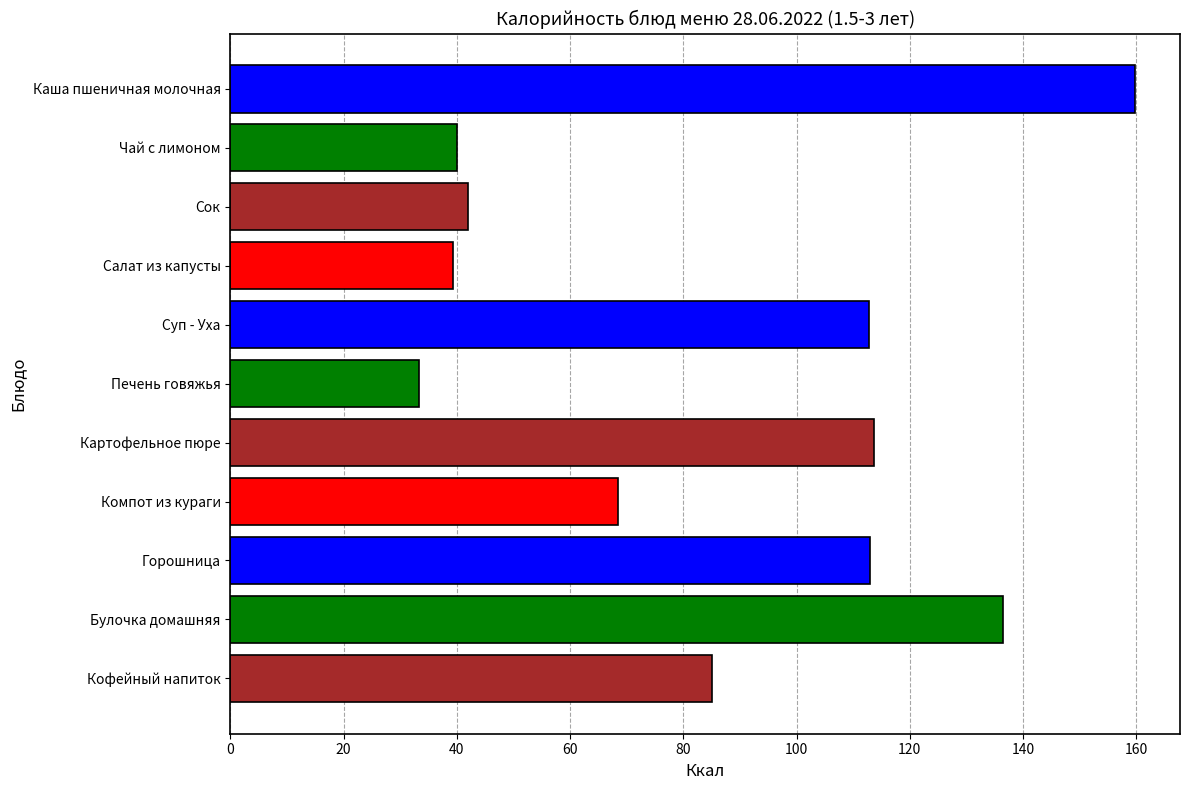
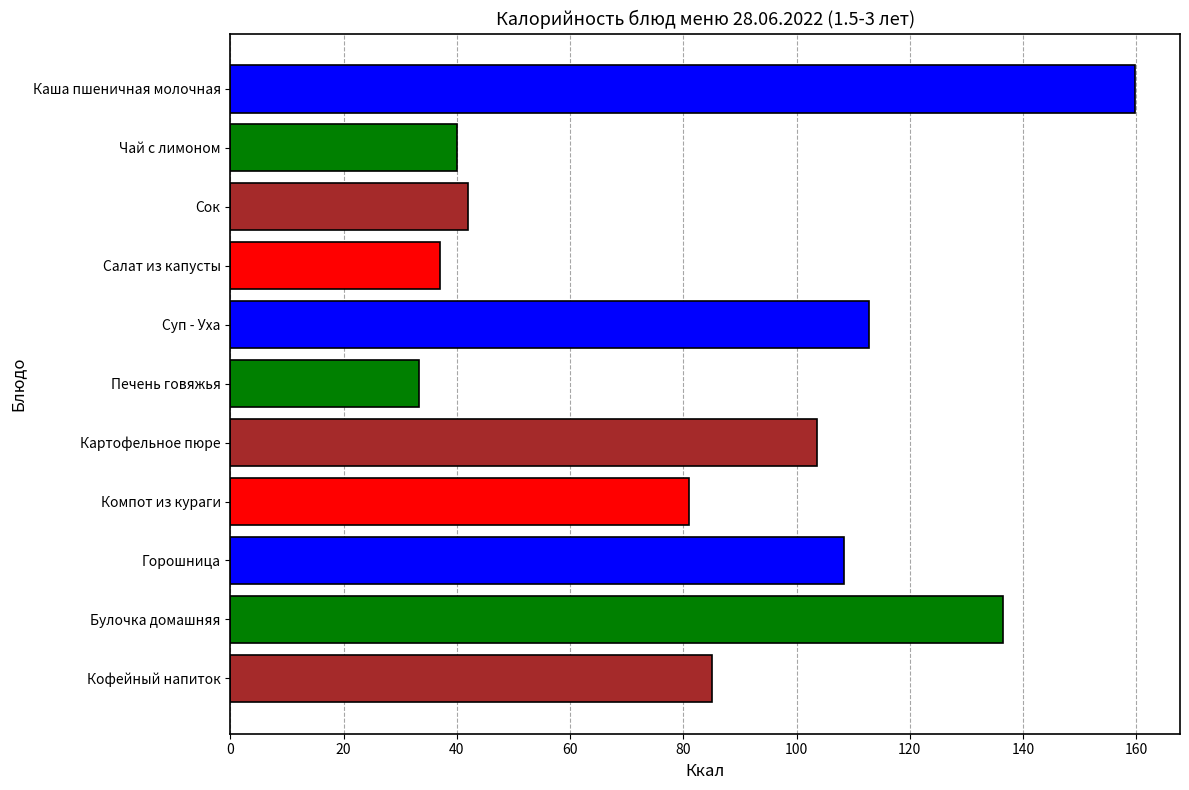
  {
    "Каша пшеничная молочная": 160,
    "Чай с лимоном": 40,
    "Сок": 42,
-   "Салат из капусты": 39,
+   "Салат из капусты": 37,
    "Суп - Уха": 113,
    "Печень говяжья": 33,
-   "Картофельное пюре": 114,
-   "Компот из кураги": 69,
-   "Горошница": 113,
+   "Картофельное пюре": 104,
+   "Компот из кураги": 81,
+   "Горошница": 108,
    "Булочка домашняя": 136,
    "Кофейный напиток": 85
  }
